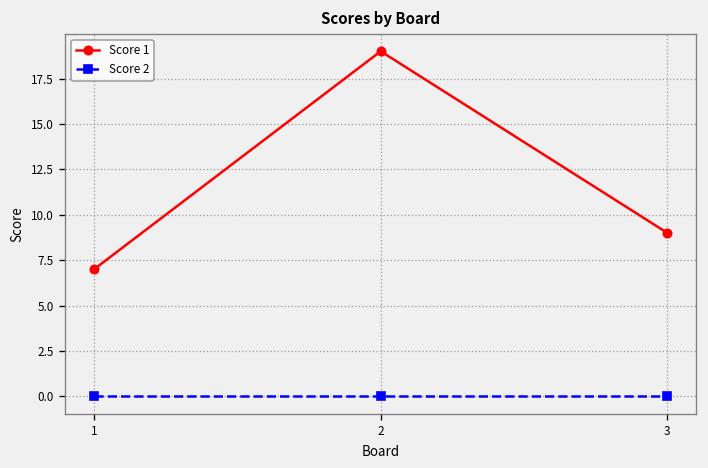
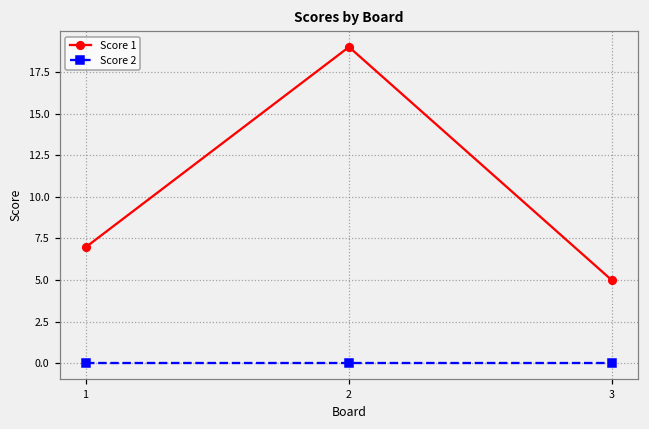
  {
    "Score 1": {
      "1": 7,
      "2": 19,
-     "3": 9
+     "3": 5
    },
    "Score 2": {
      "1": 0,
      "2": 0,
      "3": 0
    }
  }
